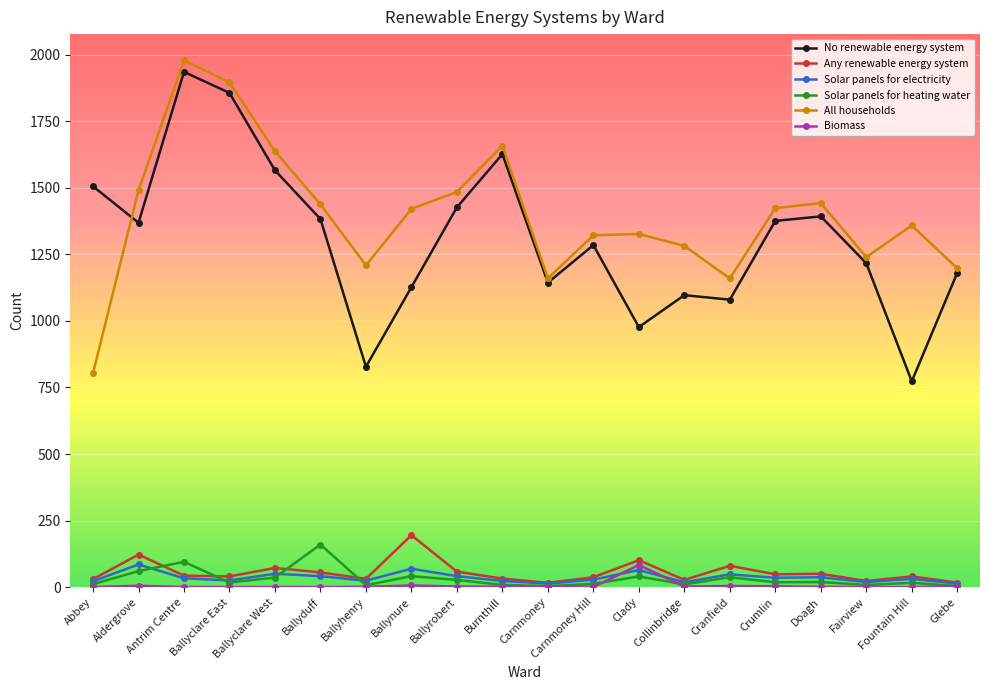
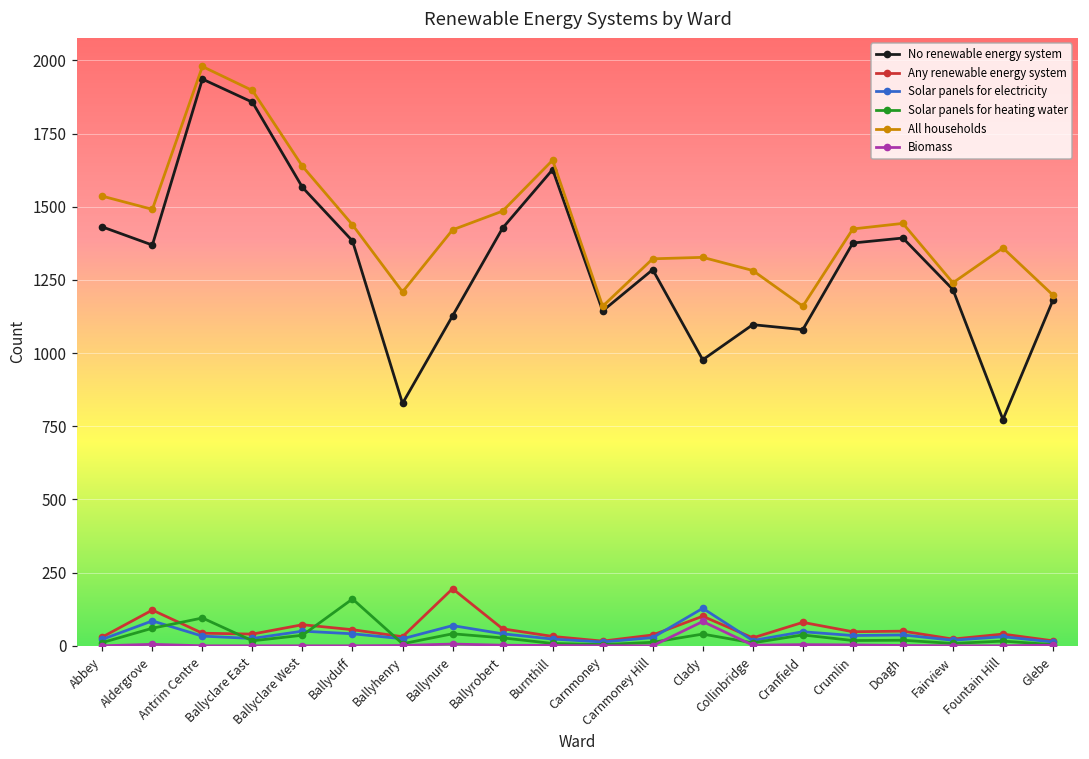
  {
    "No renewable energy system": {
-     "Abbey": 1510,
+     "Abbey": 1430,
      "Aldergrove": 1370,
      "Antrim Centre": 1940,
      "Ballyclare East": 1860,
      "Ballyclare West": 1570,
      "Ballyduff": 1380,
      "Ballyhenry": 830,
      "Ballynure": 1130,
      "Ballyrobert": 1430,
      "Burnthill": 1630,
      "Carnmoney": 1140,
      "Carnmoney Hill": 1290,
      "Clady": 980,
      "Collinbridge": 1100,
      "Cranfield": 1080,
      "Crumlin": 1380,
      "Doagh": 1390,
      "Fairview": 1220,
      "Fountain Hill": 770,
      "Glebe": 1180
    },
    "Any renewable energy system": {
      "Aldergrove": 120,
      "Antrim Centre": 40,
      "Ballyclare East": 40,
      "Ballyclare West": 70,
      "Ballyduff": 60,
      "Ballynure": 200,
      "Ballyrobert": 60,
      "Clady": 100,
      "Cranfield": 80,
      "Crumlin": 50,
      "Doagh": 50
    },
    "Solar panels for electricity": {
      "Aldergrove": 90,
      "Antrim Centre": 30,
      "Ballyclare West": 50,
      "Ballyduff": 40,
      "Ballynure": 70,
      "Ballyrobert": 40,
-     "Clady": 60,
+     "Clady": 130,
      "Cranfield": 50,
      "Crumlin": 40,
      "Doagh": 40
    },
    "Solar panels for heating water": {
      "Abbey": 10,
      "Aldergrove": 60,
      "Antrim Centre": 100,
      "Ballyclare West": 40,
      "Ballyduff": 160,
      "Ballynure": 40,
      "Ballyrobert": 30,
      "Carnmoney Hill": 10,
      "Clady": 40,
      "Cranfield": 40,
      "Crumlin": 20,
      "Doagh": 20,
      "Fountain Hill": 20
    },
    "All households": {
-     "Abbey": 800,
+     "Abbey": 1540,
      "Aldergrove": 1490,
      "Antrim Centre": 1980,
      "Ballyclare East": 1900,
      "Ballyclare West": 1640,
      "Ballyduff": 1440,
      "Ballyhenry": 1210,
      "Ballynure": 1420,
      "Ballyrobert": 1490,
      "Burnthill": 1660,
      "Carnmoney": 1160,
      "Carnmoney Hill": 1320,
      "Clady": 1330,
      "Collinbridge": 1280,
      "Cranfield": 1160,
      "Crumlin": 1420,
      "Doagh": 1440,
      "Fairview": 1240,
      "Fountain Hill": 1360,
      "Glebe": 1200
    },
    "Biomass": {
      "Abbey": 0,
      "Aldergrove": 10,
      "Antrim Centre": 0,
      "Ballyclare East": 0,
      "Ballyclare West": 0,
      "Ballyduff": 0,
      "Ballynure": 10,
      "Ballyrobert": 0,
      "Carnmoney Hill": 0,
      "Clady": 80,
      "Cranfield": 0,
      "Crumlin": 0,
      "Doagh": 0,
      "Fountain Hill": 0
    }
  }
